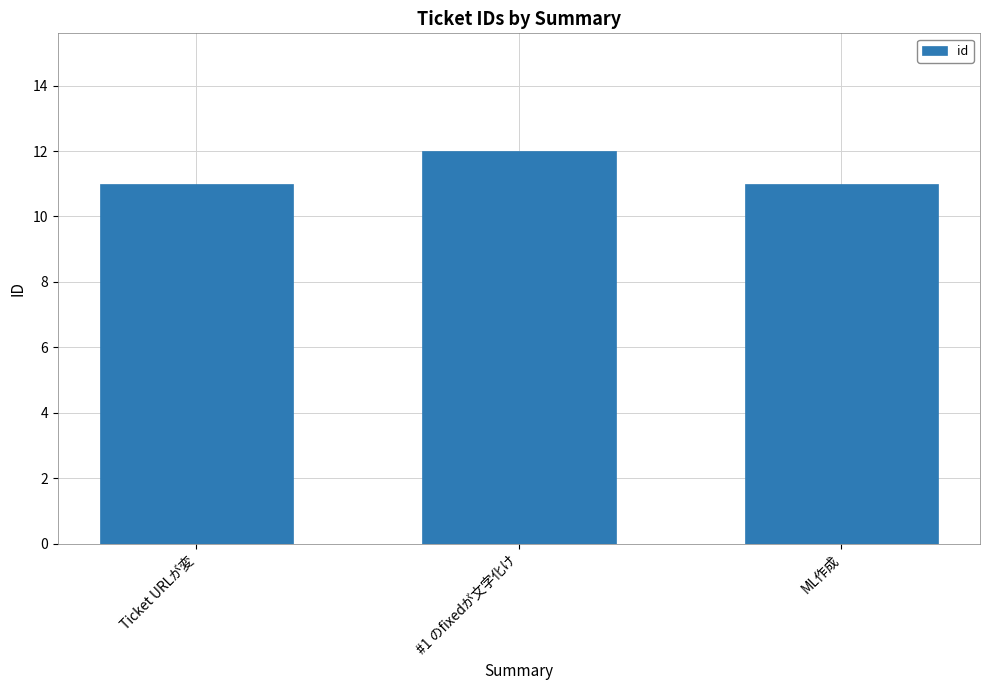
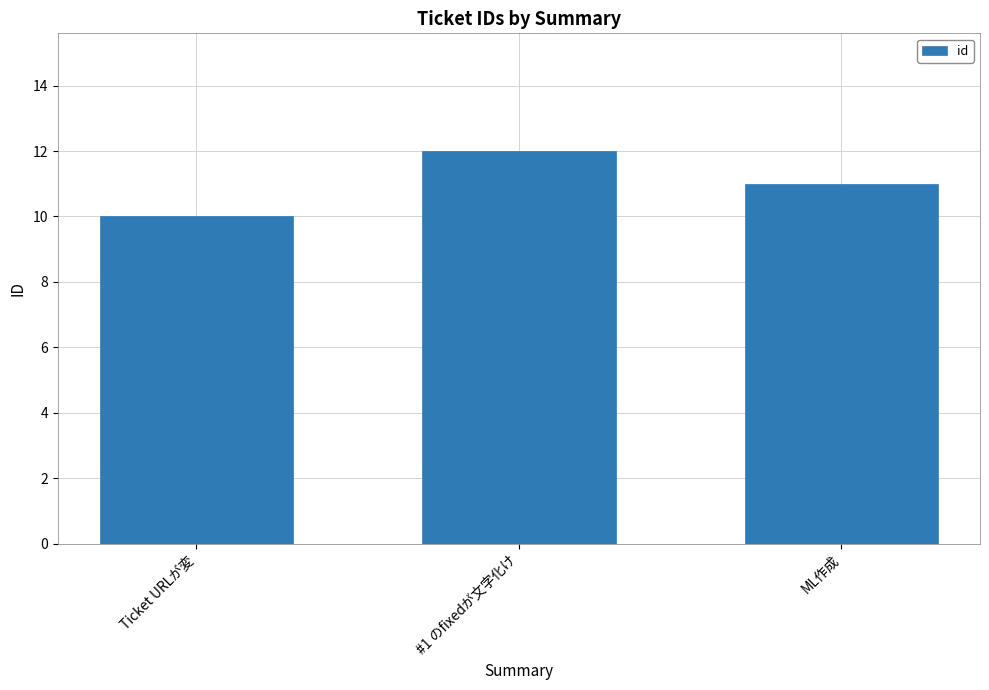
  {
-   "Ticket URLが変": 11,
+   "Ticket URLが変": 10,
    "#1 のfixedが文字化け": 12,
    "ML作成": 11
  }
